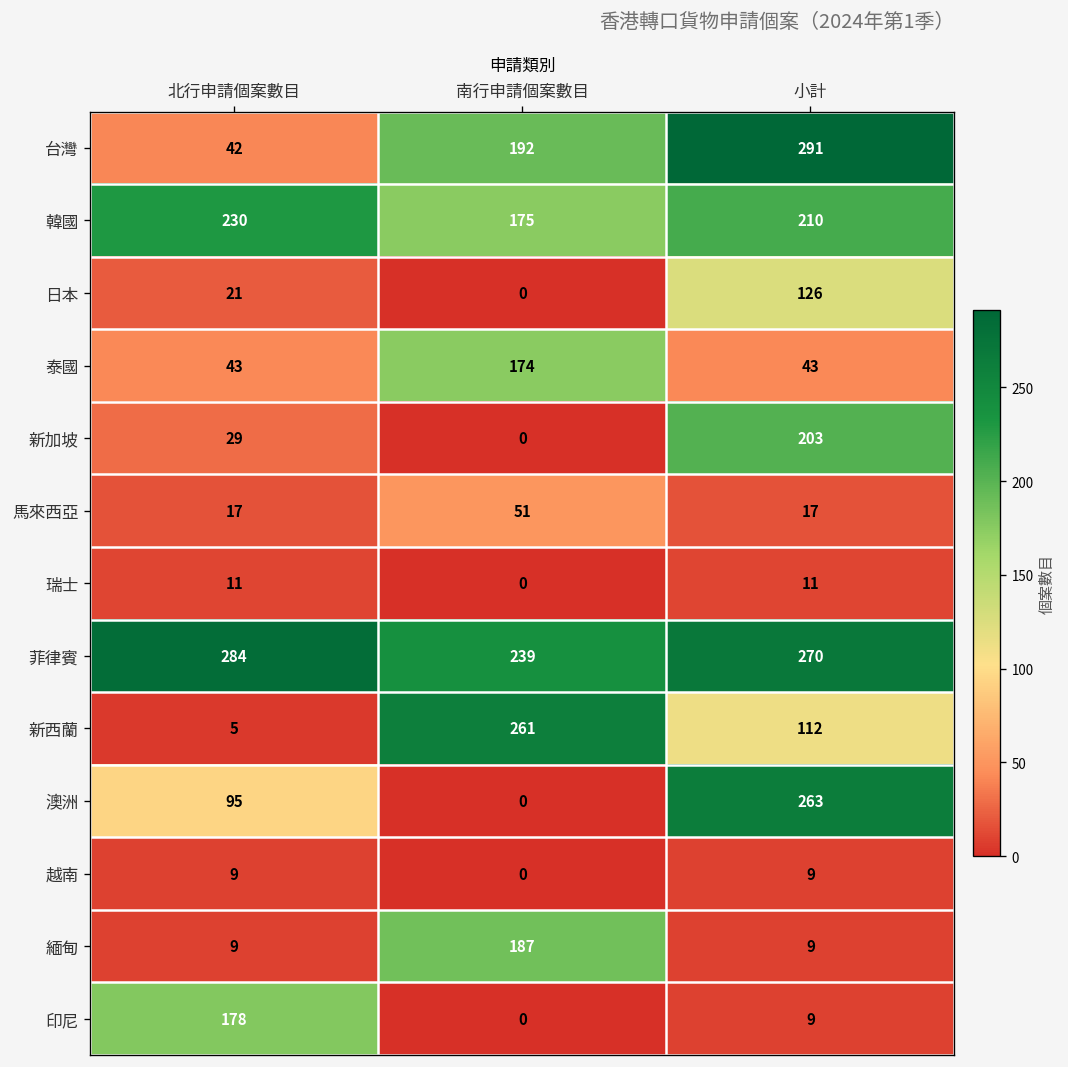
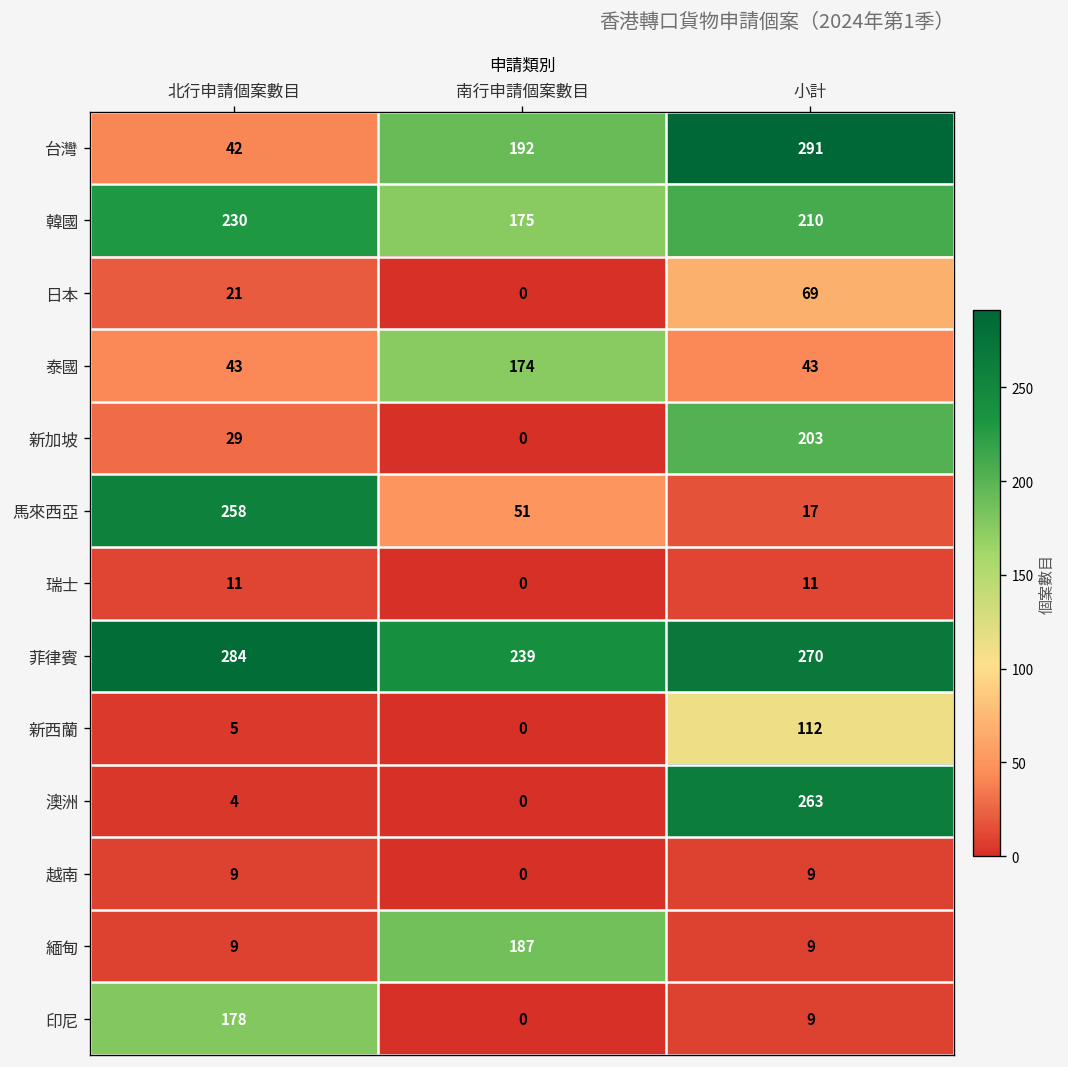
  {
    "台灣": {
      "北行申請個案數目": 42,
      "南行申請個案數目": 192,
      "小計": 291
    },
    "韓國": {
      "北行申請個案數目": 230,
      "南行申請個案數目": 175,
      "小計": 210
    },
    "日本": {
      "北行申請個案數目": 21,
      "南行申請個案數目": 0,
-     "小計": 126
+     "小計": 69
    },
    "泰國": {
      "北行申請個案數目": 43,
      "南行申請個案數目": 174,
      "小計": 43
    },
    "新加坡": {
      "北行申請個案數目": 29,
      "南行申請個案數目": 0,
      "小計": 203
    },
    "馬來西亞": {
-     "北行申請個案數目": 17,
+     "北行申請個案數目": 258,
      "南行申請個案數目": 51,
      "小計": 17
    },
    "瑞士": {
      "北行申請個案數目": 11,
      "南行申請個案數目": 0,
      "小計": 11
    },
    "菲律賓": {
      "北行申請個案數目": 284,
      "南行申請個案數目": 239,
      "小計": 270
    },
    "新西蘭": {
      "北行申請個案數目": 5,
-     "南行申請個案數目": 261,
+     "南行申請個案數目": 0,
      "小計": 112
    },
    "澳洲": {
-     "北行申請個案數目": 95,
+     "北行申請個案數目": 4,
      "南行申請個案數目": 0,
      "小計": 263
    },
    "越南": {
      "北行申請個案數目": 9,
      "南行申請個案數目": 0,
      "小計": 9
    },
    "緬甸": {
      "北行申請個案數目": 9,
      "南行申請個案數目": 187,
      "小計": 9
    },
    "印尼": {
      "北行申請個案數目": 178,
      "南行申請個案數目": 0,
      "小計": 9
    }
  }
